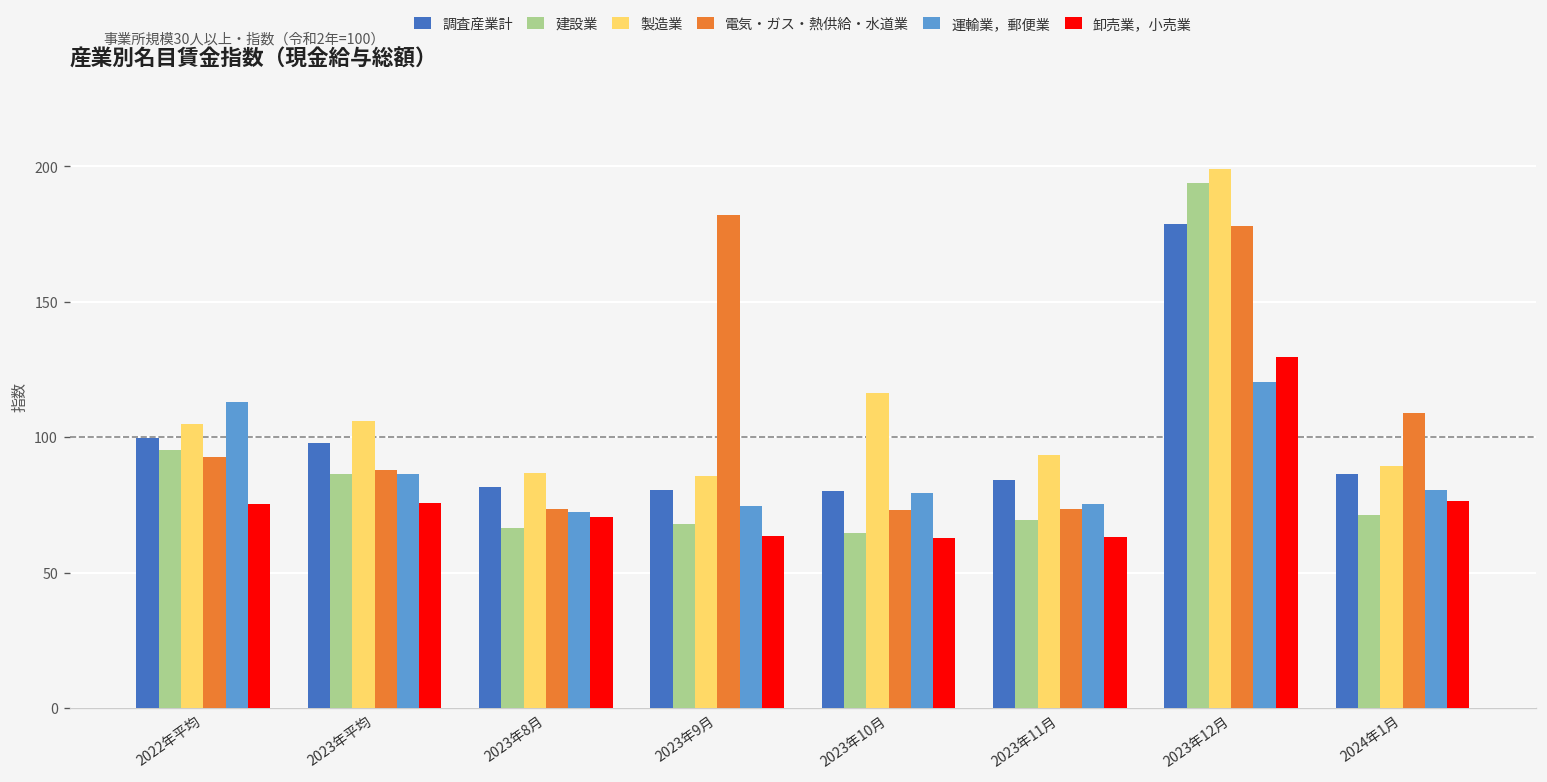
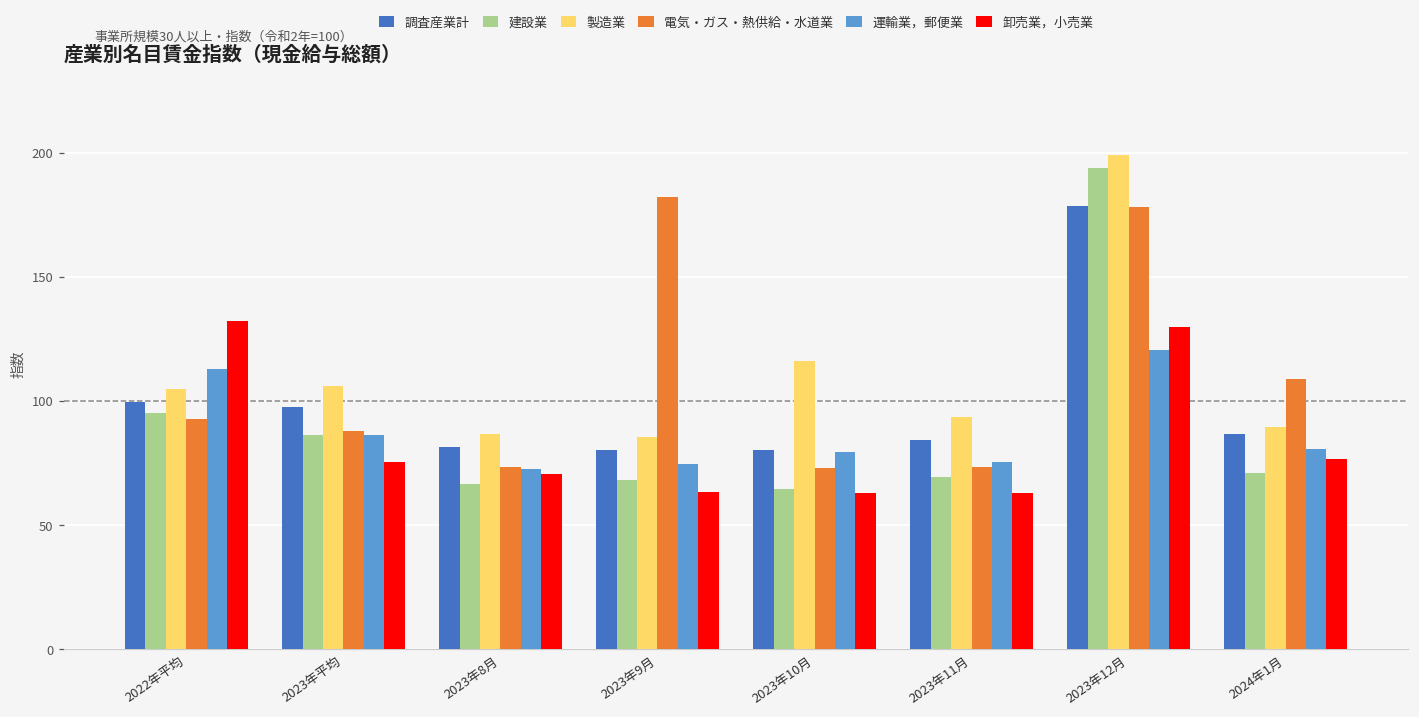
  {
    "建設業": {
      "2022年平均": 95,
      "2023年平均": 86,
      "2023年8月": 67,
      "2023年9月": 68,
      "2023年10月": 65,
      "2023年11月": 69,
      "2023年12月": 194,
      "2024年1月": 71
    },
    "製造業": {
      "2022年平均": 105,
      "2023年平均": 106,
      "2023年8月": 87,
      "2023年9月": 86,
      "2023年10月": 116,
      "2023年11月": 93,
      "2023年12月": 199,
      "2024年1月": 90
    },
    "電気・ガス・熱供給・水道業": {
      "2022年平均": 93,
      "2023年平均": 88,
      "2023年8月": 73,
      "2023年9月": 182,
      "2023年10月": 73,
      "2023年11月": 73,
      "2023年12月": 178,
      "2024年1月": 109
    },
    "卸売業，小売業": {
-     "2022年平均": 75,
+     "2022年平均": 132,
      "2023年平均": 76,
      "2023年8月": 70,
      "2023年9月": 63,
      "2023年10月": 63,
      "2023年11月": 63,
      "2023年12月": 130,
      "2024年1月": 76
    }
  }
